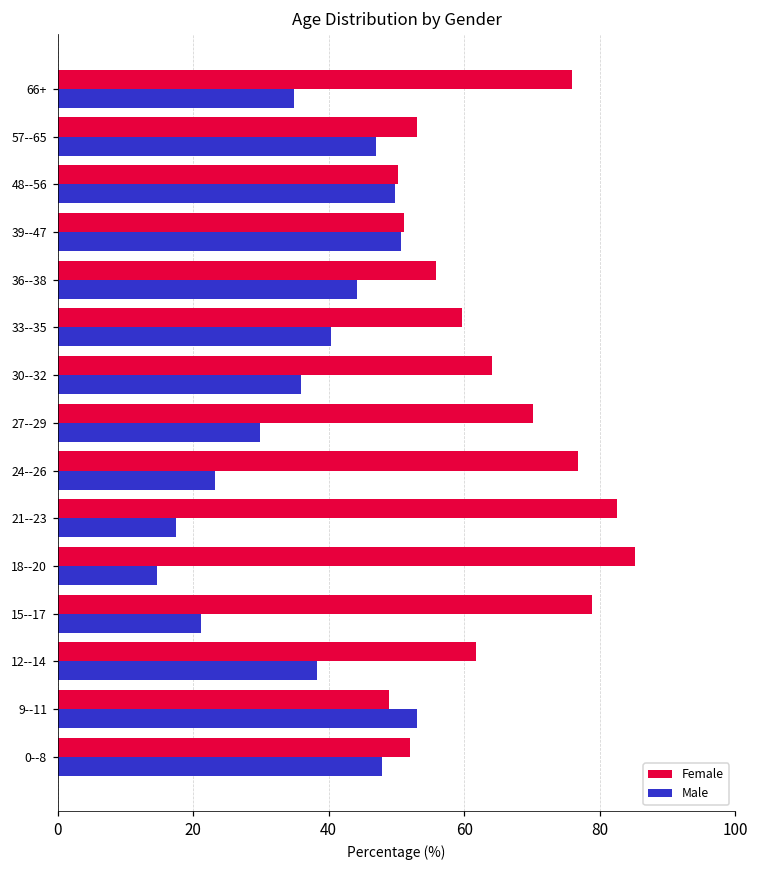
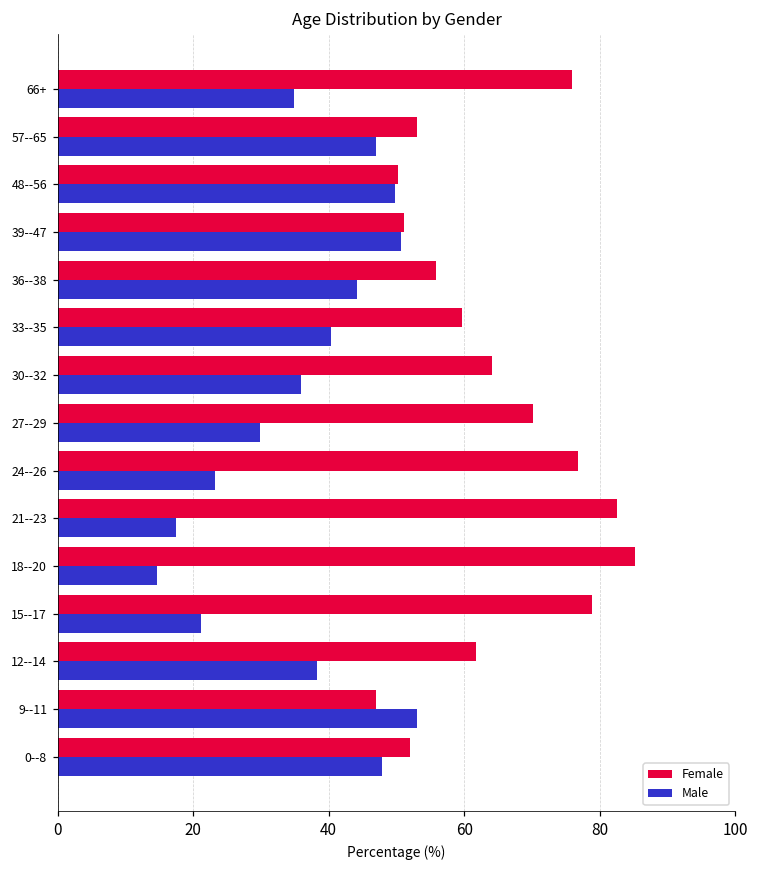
  {
    "Female": {
      "66+": 76,
      "57--65": 53,
      "48--56": 50,
      "39--47": 51,
      "36--38": 56,
      "33--35": 60,
      "30--32": 64,
      "27--29": 70,
      "24--26": 77,
      "21--23": 83,
      "18--20": 85,
      "15--17": 79,
      "12--14": 62,
-     "9--11": 49,
+     "9--11": 47,
      "0--8": 52
    },
    "Male": {
      "66+": 35,
      "57--65": 47,
      "48--56": 50,
      "39--47": 51,
      "36--38": 44,
      "33--35": 40,
      "30--32": 36,
      "27--29": 30,
      "24--26": 23,
      "21--23": 18,
      "18--20": 15,
      "15--17": 21,
      "12--14": 38,
      "9--11": 53,
      "0--8": 48
    }
  }
